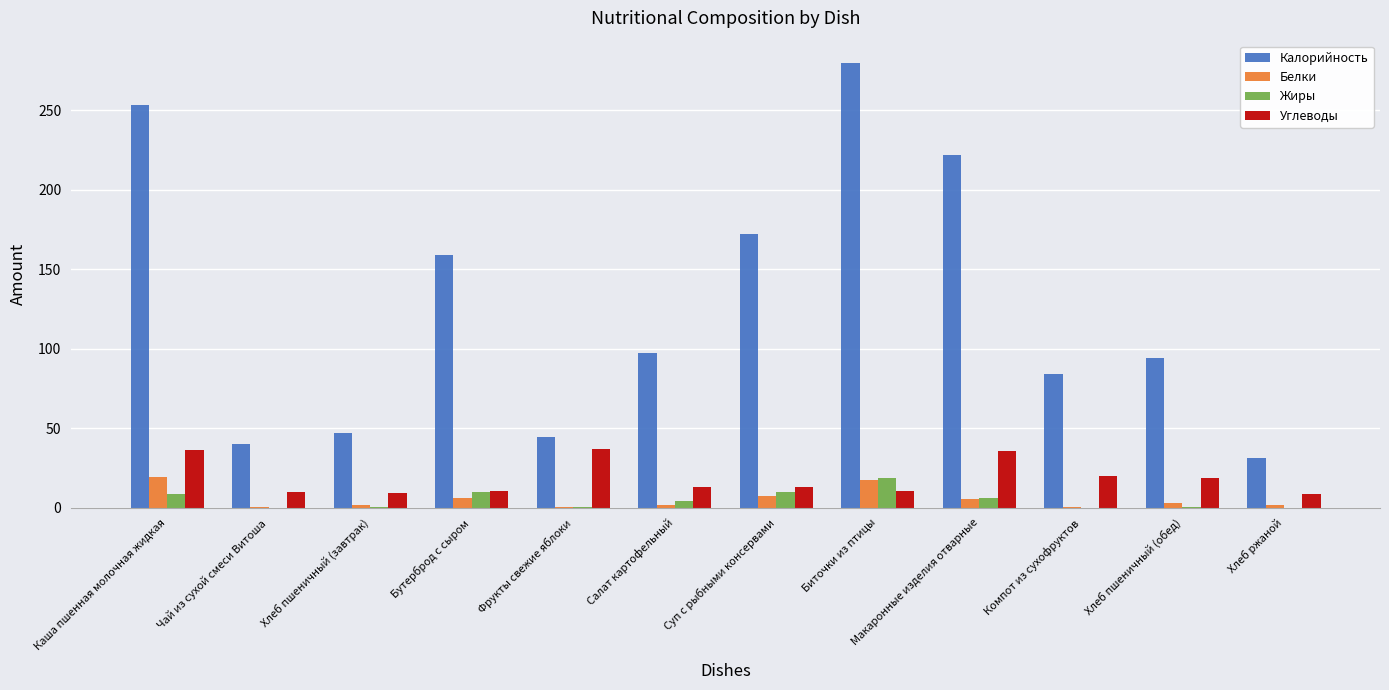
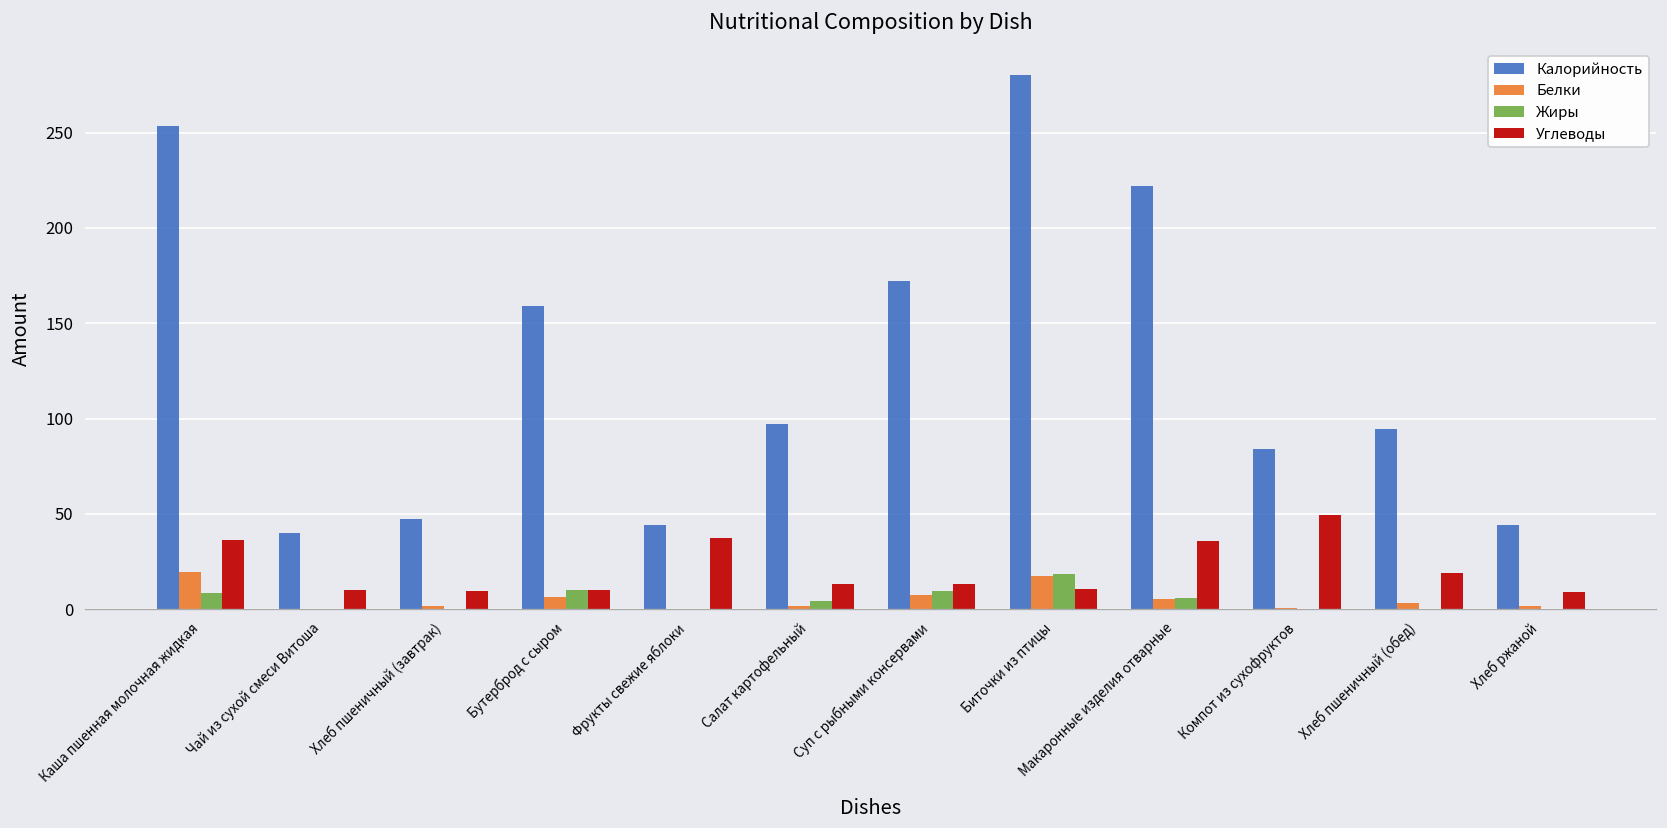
  {
    "Калорийность": {
      "Каша пшенная молочная жидкая": 254,
      "Чай из сухой смеси Витоша": 40,
      "Хлеб пшеничный (завтрак)": 47,
      "Бутерброд с сыром": 159,
      "Фрукты свежие яблоки": 44,
      "Салат картофельный": 97,
      "Суп с рыбными консервами": 172,
      "Биточки из птицы": 280,
      "Макаронные изделия отварные": 222,
      "Компот из сухофруктов": 84,
      "Хлеб пшеничный (обед)": 94,
-     "Хлеб ржаной": 31
+     "Хлеб ржаной": 44
    },
    "Белки": {
      "Каша пшенная молочная жидкая": 19,
      "Хлеб пшеничный (завтрак)": 2,
      "Бутерброд с сыром": 6,
      "Салат картофельный": 2,
      "Суп с рыбными консервами": 7,
      "Биточки из птицы": 17,
      "Макаронные изделия отварные": 6,
      "Хлеб пшеничный (обед)": 3,
      "Хлеб ржаной": 2
    },
    "Жиры": {
      "Каша пшенная молочная жидкая": 9,
      "Чай из сухой смеси Витоша": 0,
      "Бутерброд с сыром": 10,
      "Салат картофельный": 4,
      "Суп с рыбными консервами": 10,
      "Биточки из птицы": 19,
      "Макаронные изделия отварные": 6
    },
    "Углеводы": {
      "Каша пшенная молочная жидкая": 36,
      "Чай из сухой смеси Витоша": 10,
      "Хлеб пшеничный (завтрак)": 10,
      "Бутерброд с сыром": 10,
      "Фрукты свежие яблоки": 37,
      "Салат картофельный": 13,
      "Суп с рыбными консервами": 13,
      "Биточки из птицы": 11,
      "Макаронные изделия отварные": 36,
-     "Компот из сухофруктов": 20,
+     "Компот из сухофруктов": 50,
      "Хлеб пшеничный (обед)": 19,
      "Хлеб ржаной": 9
    }
  }
